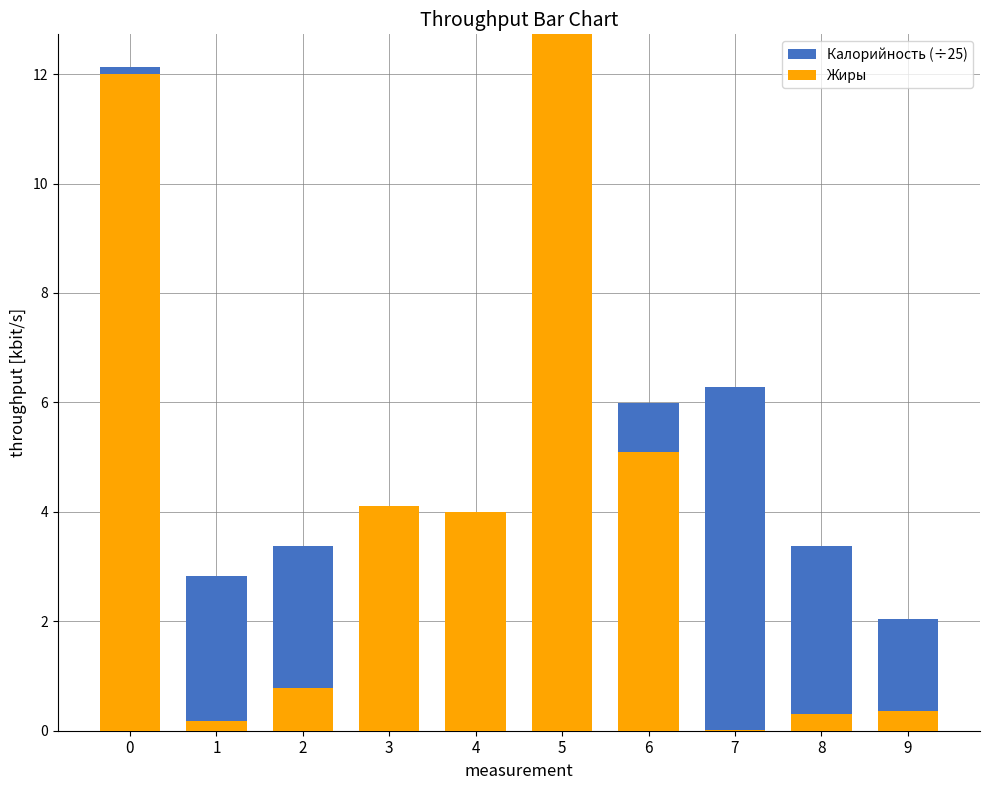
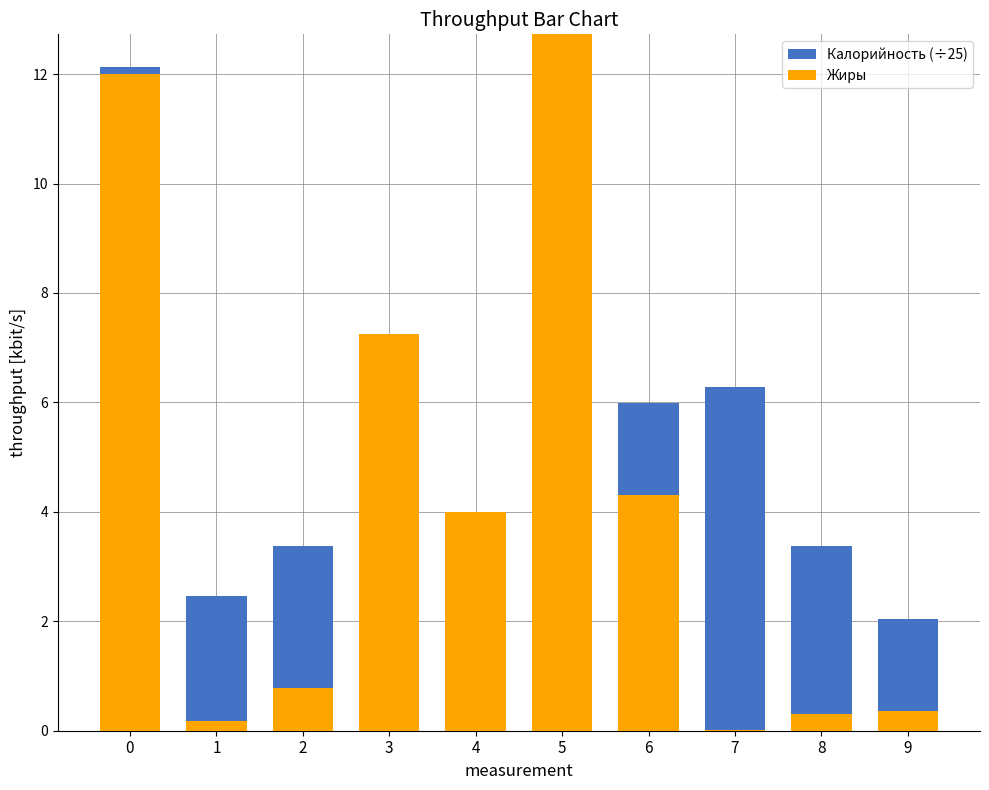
  {
    "Калорийность (÷25)": {
      "0": 12.1,
-     "1": 2.8,
+     "1": 2.5,
      "2": 3.4,
      "6": 6.0,
      "7": 6.3,
      "8": 3.4,
      "9": 2.0
    },
    "Жиры": {
-     "3": 4.1,
+     "3": 7.3,
      "4": 4.0,
-     "6": 5.1
+     "6": 4.3
    }
  }
